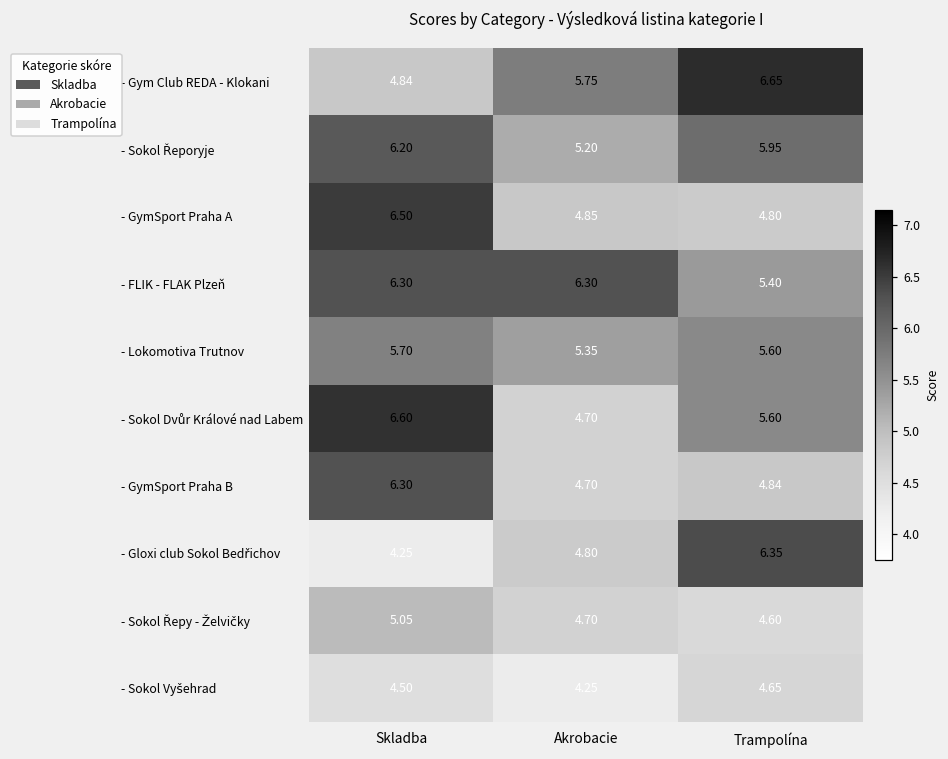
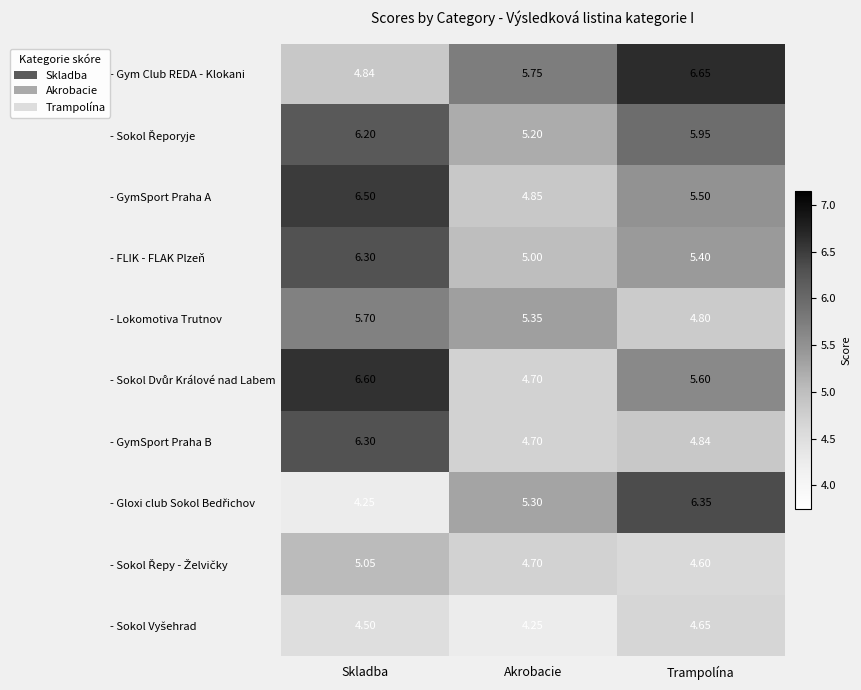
  {
    "- Gym Club REDA - Klokani": {
      "Skladba": 4.84,
      "Akrobacie": 5.75
    },
    "- Sokol Řeporyje": {
      "Skladba": 6.20,
      "Akrobacie": 5.20,
      "Trampolína": 5.95
    },
    "- GymSport Praha A": {
      "Skladba": 6.50,
      "Akrobacie": 4.85,
-     "Trampolína": 4.80
+     "Trampolína": 5.50
    },
    "- FLIK - FLAK Plzeň": {
      "Skladba": 6.30,
-     "Akrobacie": 6.30,
+     "Akrobacie": 5.00,
      "Trampolína": 5.40
    },
    "- Lokomotiva Trutnov": {
      "Skladba": 5.70,
      "Akrobacie": 5.35,
-     "Trampolína": 5.60
+     "Trampolína": 4.80
    },
    "- Sokol Dvůr Králové nad Labem": {
      "Skladba": 6.60,
      "Trampolína": 5.60
    },
    "- GymSport Praha B": {
      "Skladba": 6.30,
      "Trampolína": 4.84
    },
    "- Gloxi club Sokol Bedřichov": {
-     "Akrobacie": 4.80,
+     "Akrobacie": 5.30,
      "Trampolína": 6.35
    },
    "- Sokol Řepy - Želvičky": {
      "Skladba": 5.05
    }
  }
